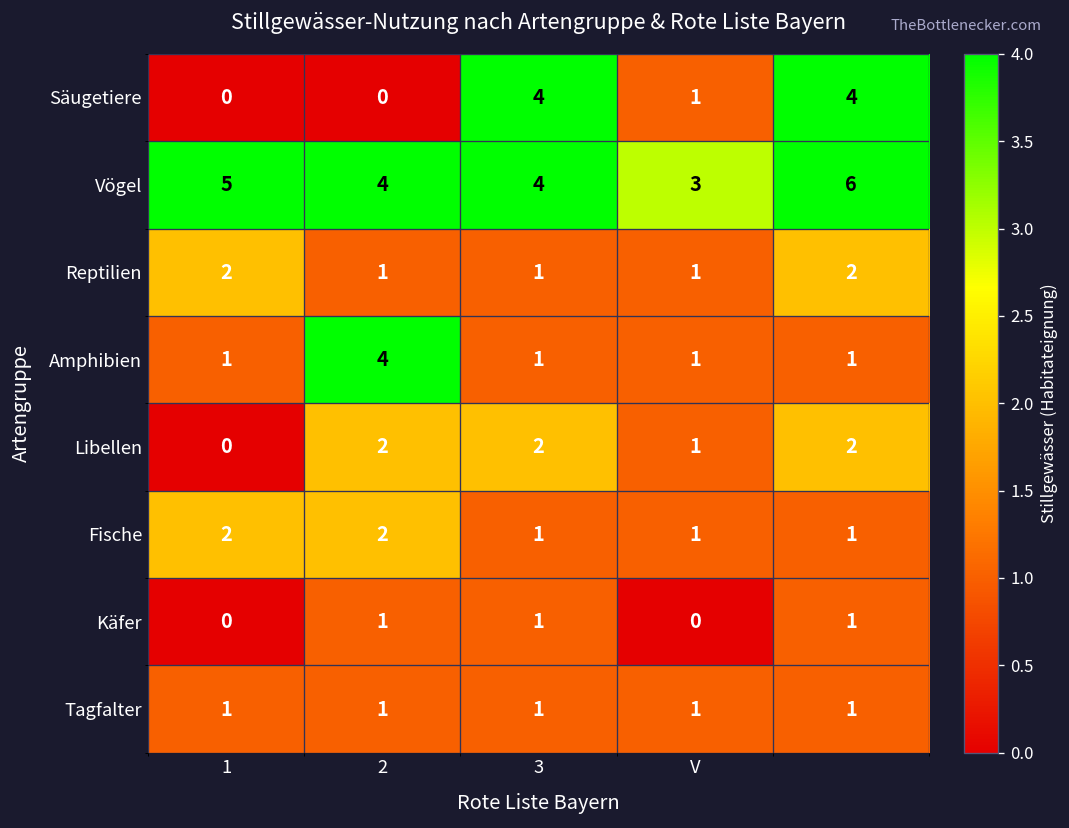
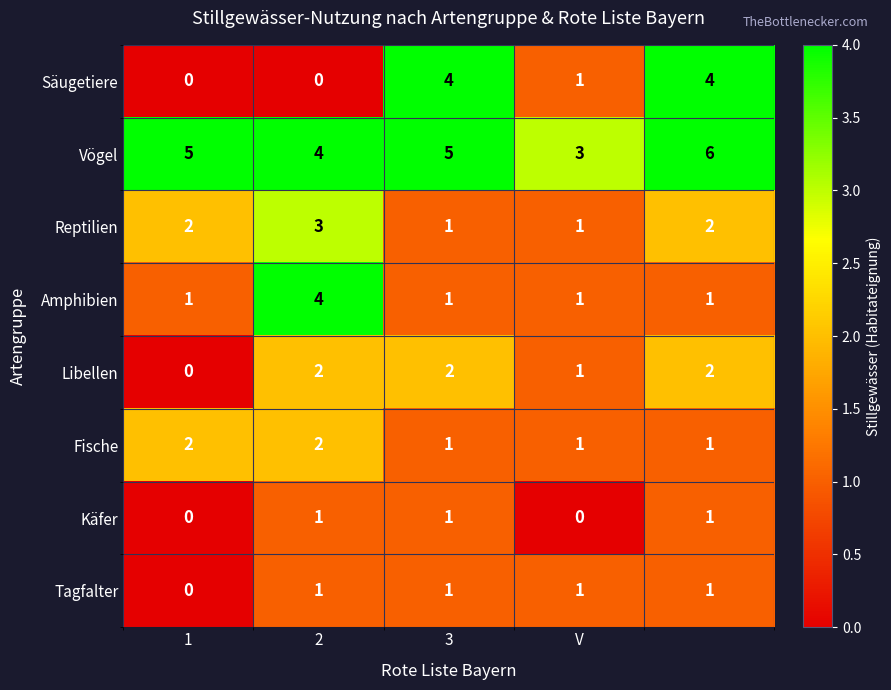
  {
    "Säugetiere": {
      "1": 0,
      "2": 0,
      "3": 4,
      "V": 1
    },
    "Vögel": {
      "1": 5,
      "2": 4,
-     "3": 4,
+     "3": 5,
      "V": 3
    },
    "Reptilien": {
      "1": 2,
-     "2": 1,
+     "2": 3,
      "3": 1,
      "V": 1
    },
    "Amphibien": {
      "1": 1,
      "2": 4,
      "3": 1,
      "V": 1
    },
    "Libellen": {
      "1": 0,
      "2": 2,
      "3": 2,
      "V": 1
    },
    "Fische": {
      "1": 2,
      "2": 2,
      "3": 1,
      "V": 1
    },
    "Käfer": {
      "1": 0,
      "2": 1,
      "3": 1,
      "V": 0
    },
    "Tagfalter": {
-     "1": 1,
+     "1": 0,
      "2": 1,
      "3": 1,
      "V": 1
    }
  }
